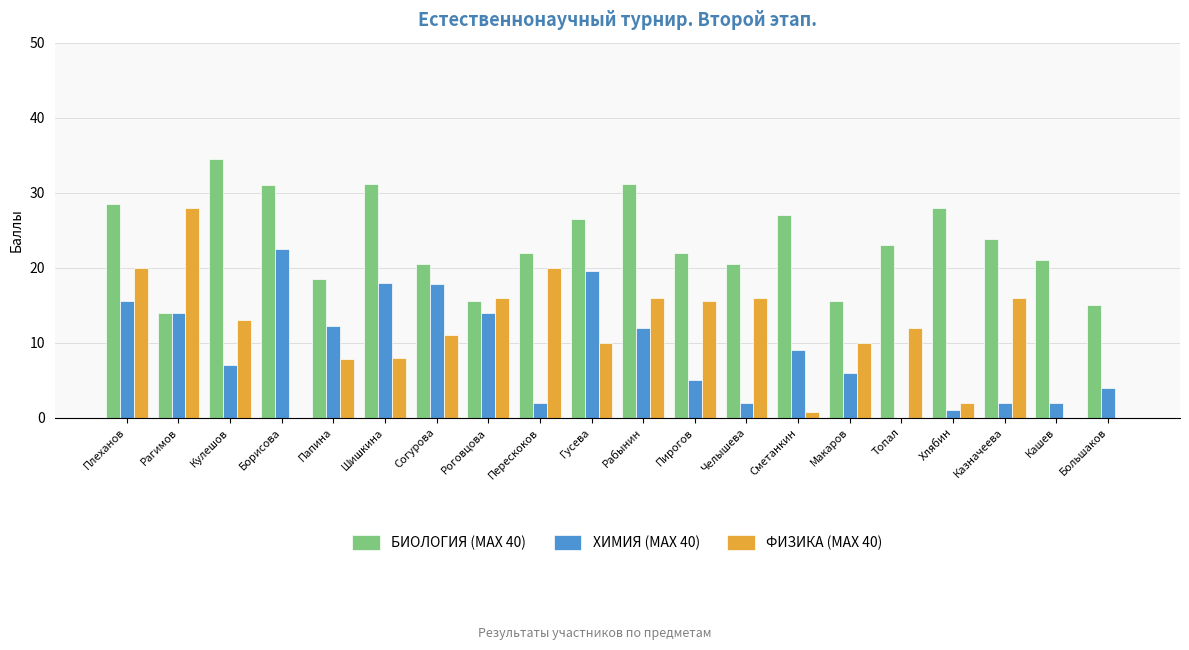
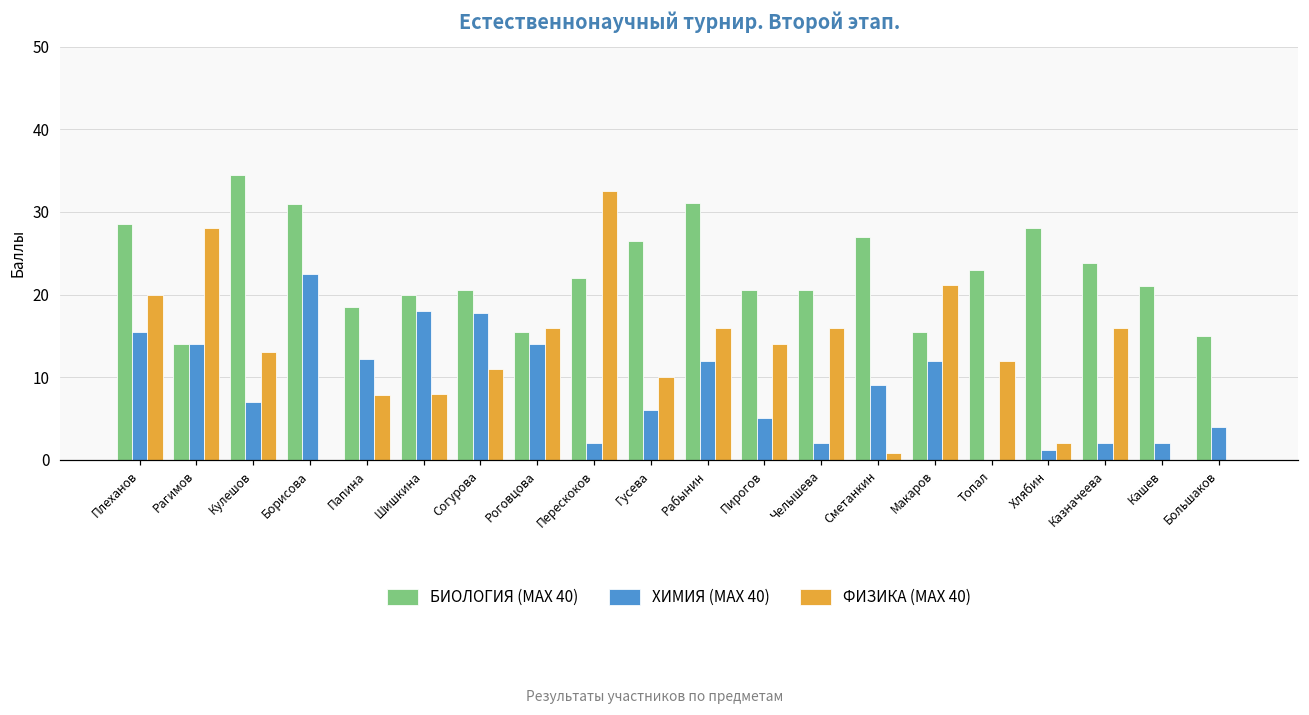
  {
    "БИОЛОГИЯ (MAX 40)": {
      "Плеханов": 29,
      "Рагимов": 14,
      "Кулешов": 35,
      "Борисова": 31,
      "Папина": 19,
-     "Шишкина": 31,
+     "Шишкина": 20,
      "Согурова": 21,
      "Роговцова": 16,
      "Перескоков": 22,
      "Гусева": 27,
      "Рабынин": 31,
-     "Пирогов": 22,
+     "Пирогов": 21,
      "Челышева": 21,
      "Сметанкин": 27,
      "Макаров": 16,
      "Топал": 23,
      "Хлябин": 28,
      "Казначеева": 24,
      "Кашев": 21,
      "Большаков": 15
    },
    "ХИМИЯ (MAX 40)": {
      "Плеханов": 16,
      "Рагимов": 14,
      "Кулешов": 7,
      "Борисова": 23,
      "Папина": 12,
      "Шишкина": 18,
      "Согурова": 18,
      "Роговцова": 14,
      "Перескоков": 2,
-     "Гусева": 20,
+     "Гусева": 6,
      "Рабынин": 12,
      "Пирогов": 5,
      "Челышева": 2,
      "Сметанкин": 9,
-     "Макаров": 6,
+     "Макаров": 12,
      "Топал": 0,
      "Хлябин": 1,
      "Казначеева": 2,
      "Кашев": 2,
      "Большаков": 4
    },
    "ФИЗИКА (MAX 40)": {
      "Плеханов": 20,
      "Рагимов": 28,
      "Кулешов": 13,
      "Борисова": 0,
      "Папина": 8,
      "Шишкина": 8,
      "Согурова": 11,
      "Роговцова": 16,
-     "Перескоков": 20,
+     "Перескоков": 33,
      "Гусева": 10,
      "Рабынин": 16,
-     "Пирогов": 16,
+     "Пирогов": 14,
      "Челышева": 16,
      "Сметанкин": 1,
-     "Макаров": 10,
+     "Макаров": 21,
      "Топал": 12,
      "Хлябин": 2,
      "Казначеева": 16,
      "Кашев": 0,
      "Большаков": 0
    }
  }
